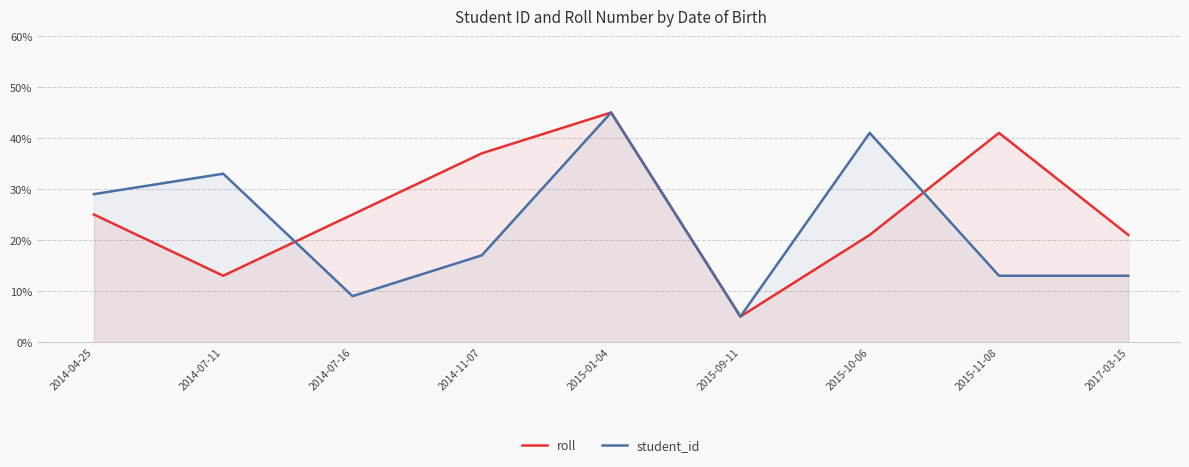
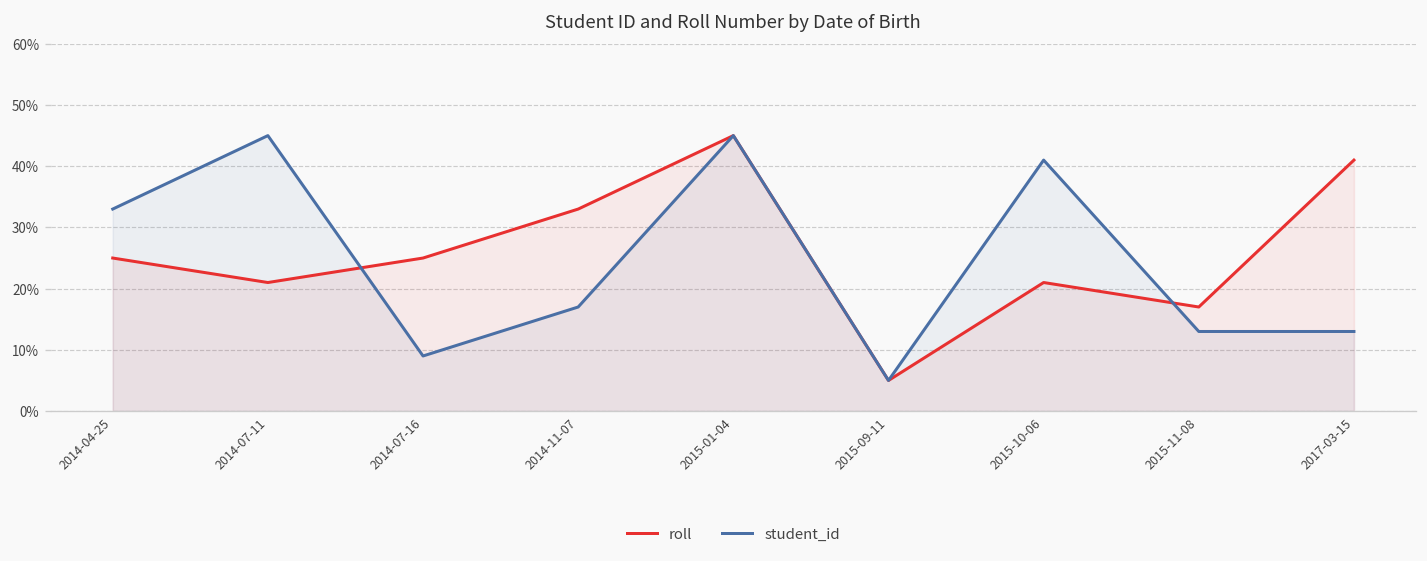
  {
    "roll": {
      "2014-04-25": "25%",
-     "2014-07-11": "13%",
+     "2014-07-11": "21%",
      "2014-07-16": "25%",
-     "2014-11-07": "37%",
+     "2014-11-07": "33%",
      "2015-10-06": "21%",
-     "2015-11-08": "41%",
-     "2017-03-15": "21%"
+     "2015-11-08": "17%",
+     "2017-03-15": "41%"
    },
    "student_id": {
-     "2014-04-25": "29%",
-     "2014-07-11": "33%",
+     "2014-04-25": "33%",
+     "2014-07-11": "45%",
      "2014-07-16": "9%",
      "2014-11-07": "17%",
      "2015-10-06": "41%",
      "2015-11-08": "13%",
      "2017-03-15": "13%"
    }
  }
